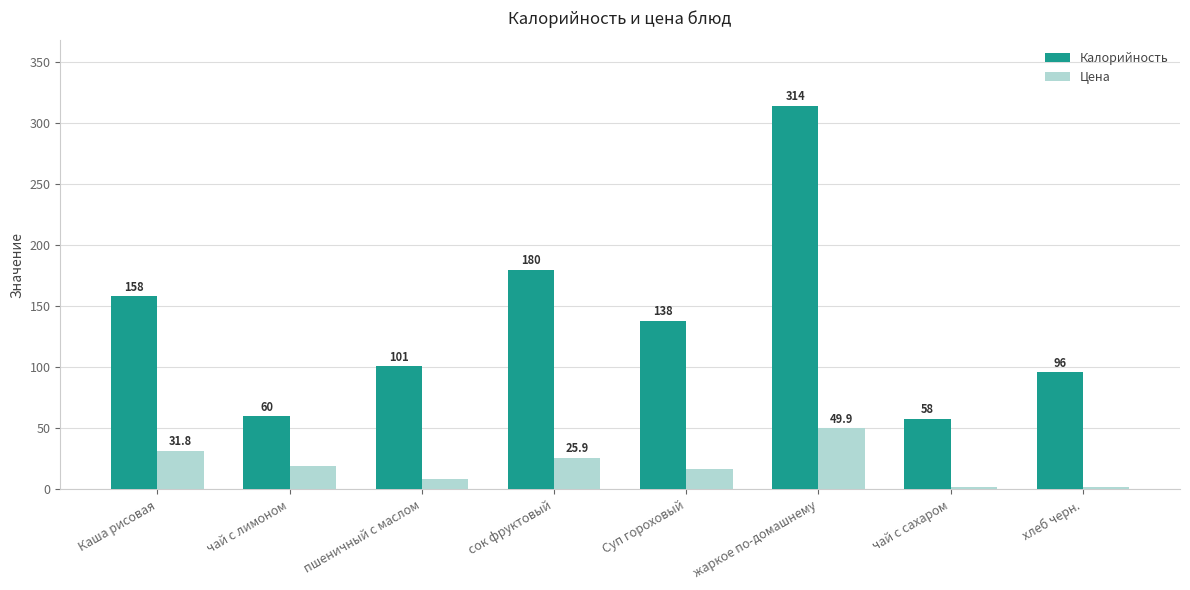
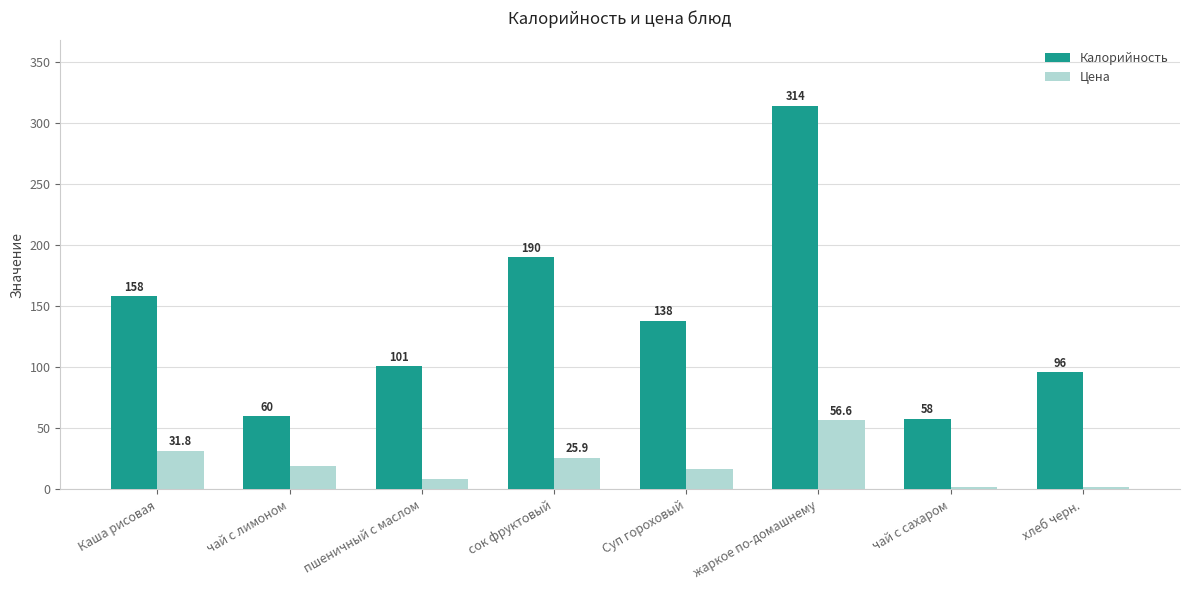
  {
    "Калорийность": {
      "Каша рисовая": 158,
      "чай с лимоном": 60,
      "пшеничный с маслом": 101,
-     "сок фруктовый": 180,
+     "сок фруктовый": 190,
      "Суп гороховый": 138,
      "жаркое по-домашнему": 314,
      "чай с сахаром": 58,
      "хлеб черн.": 96
    },
    "Цена": {
      "Каша рисовая": 31.8,
      "сок фруктовый": 25.9,
-     "жаркое по-домашнему": 49.9
+     "жаркое по-домашнему": 56.6
    }
  }
